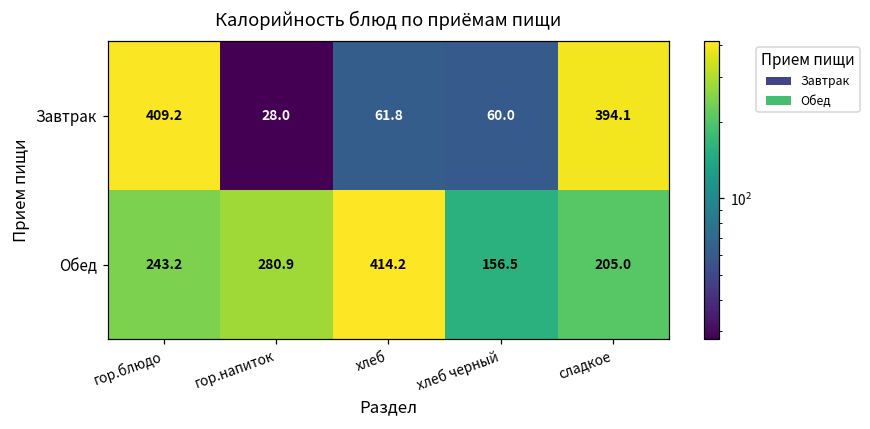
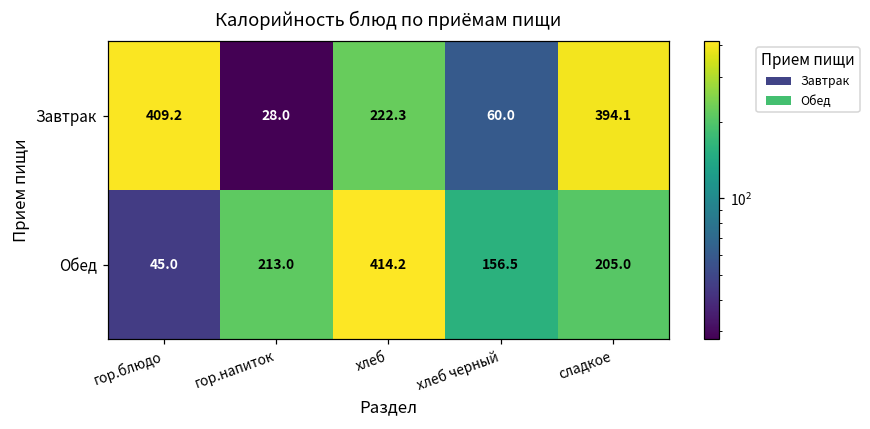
  {
    "Завтрак": {
      "гор.блюдо": 409.2,
      "гор.напиток": 28.0,
-     "хлеб": 61.8,
+     "хлеб": 222.3,
      "хлеб черный": 60.0,
      "сладкое": 394.1
    },
    "Обед": {
-     "гор.блюдо": 243.2,
-     "гор.напиток": 280.9,
+     "гор.блюдо": 45.0,
+     "гор.напиток": 213.0,
      "хлеб": 414.2,
      "хлеб черный": 156.5,
      "сладкое": 205.0
    }
  }
